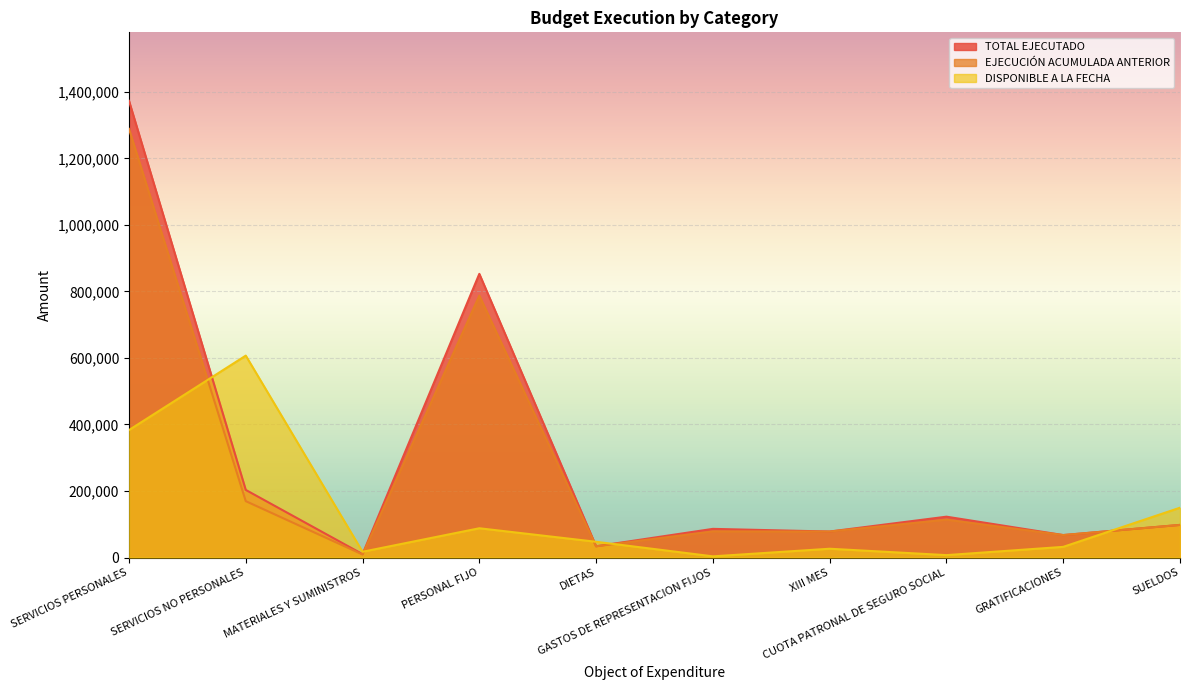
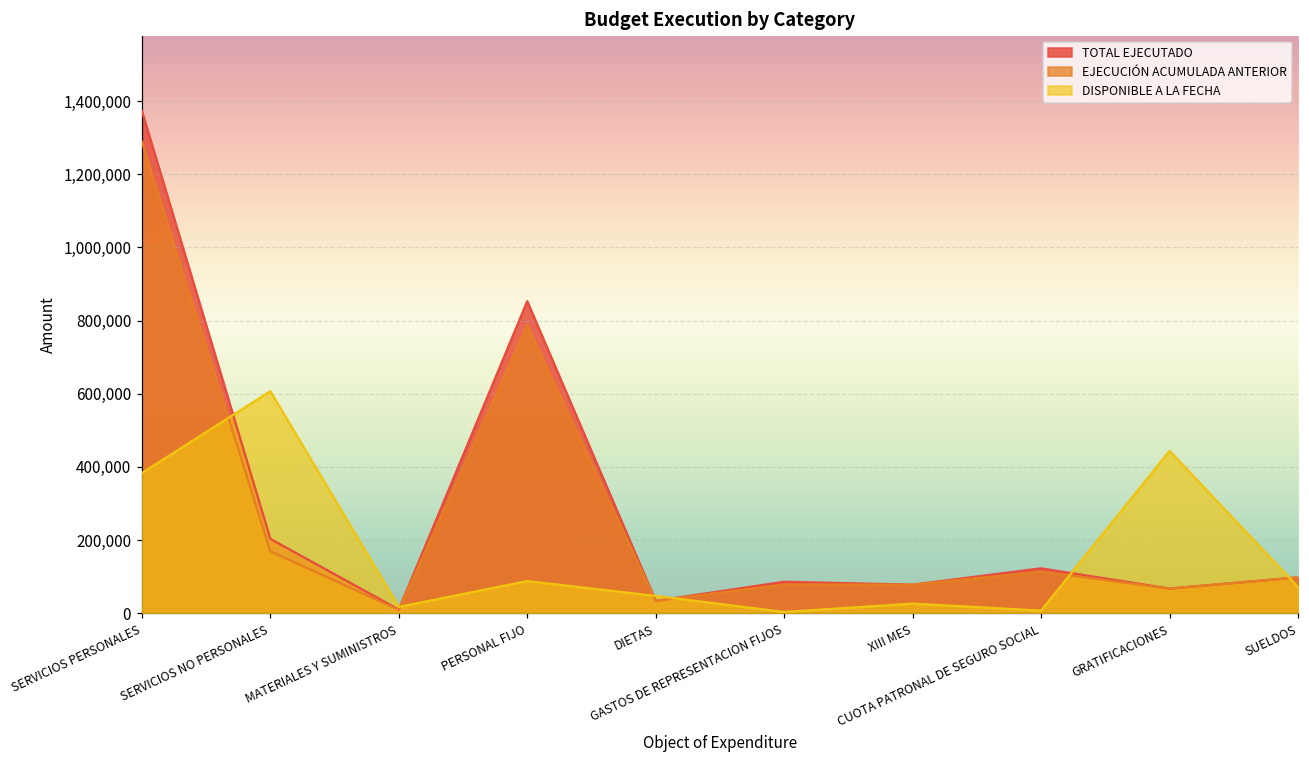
  {
    "DISPONIBLE A LA FECHA": {
      "SERVICIOS PERSONALES": "380,000",
      "SERVICIOS NO PERSONALES": "610,000",
      "PERSONAL FIJO": "90,000",
      "DIETAS": "50,000",
      "GASTOS DE REPRESENTACION FIJOS": "0",
      "XIII MES": "30,000",
      "CUOTA PATRONAL DE SEGURO SOCIAL": "10,000",
-     "GRATIFICACIONES": "30,000",
-     "SUELDOS": "150,000"
+     "GRATIFICACIONES": "440,000",
+     "SUELDOS": "70,000"
    }
  }
